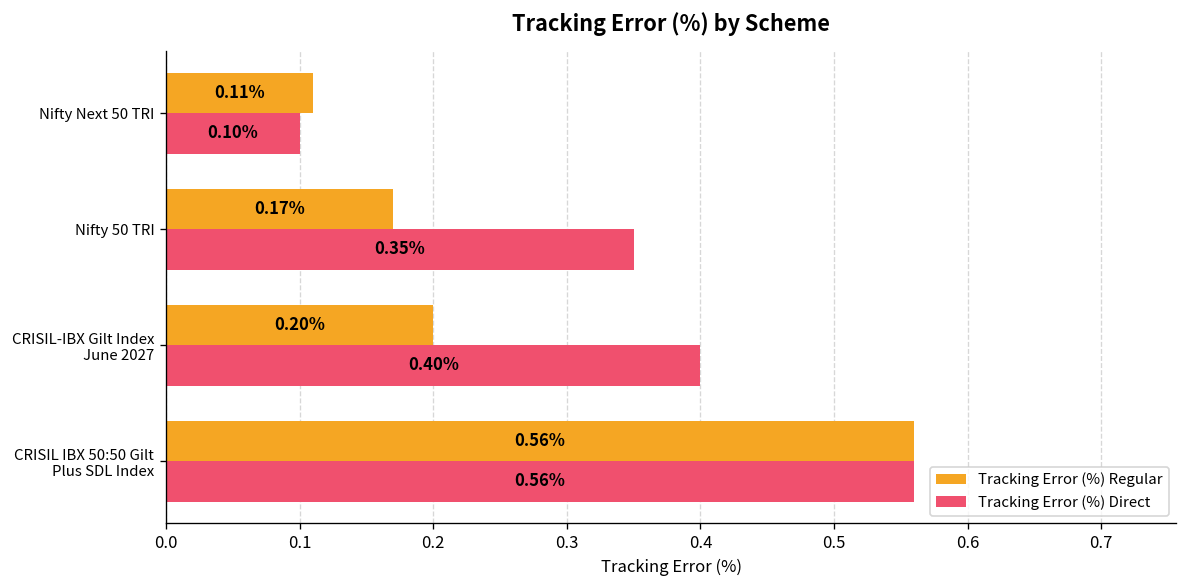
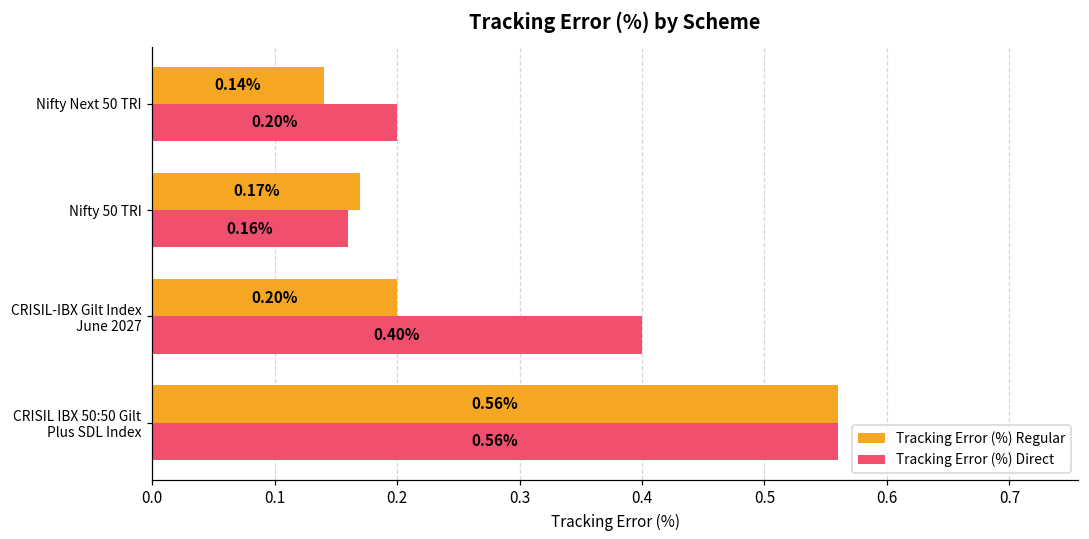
  {
    "Tracking Error (%) Regular": {
-     "Nifty Next 50 TRI": "0.11%",
+     "Nifty Next 50 TRI": "0.14%",
      "Nifty 50 TRI": "0.17%",
      "CRISIL-IBX Gilt Index June 2027": "0.20%",
      "CRISIL IBX 50:50 Gilt Plus SDL Index": "0.56%"
    },
    "Tracking Error (%) Direct": {
-     "Nifty Next 50 TRI": "0.10%",
-     "Nifty 50 TRI": "0.35%",
+     "Nifty Next 50 TRI": "0.20%",
+     "Nifty 50 TRI": "0.16%",
      "CRISIL-IBX Gilt Index June 2027": "0.40%",
      "CRISIL IBX 50:50 Gilt Plus SDL Index": "0.56%"
    }
  }
